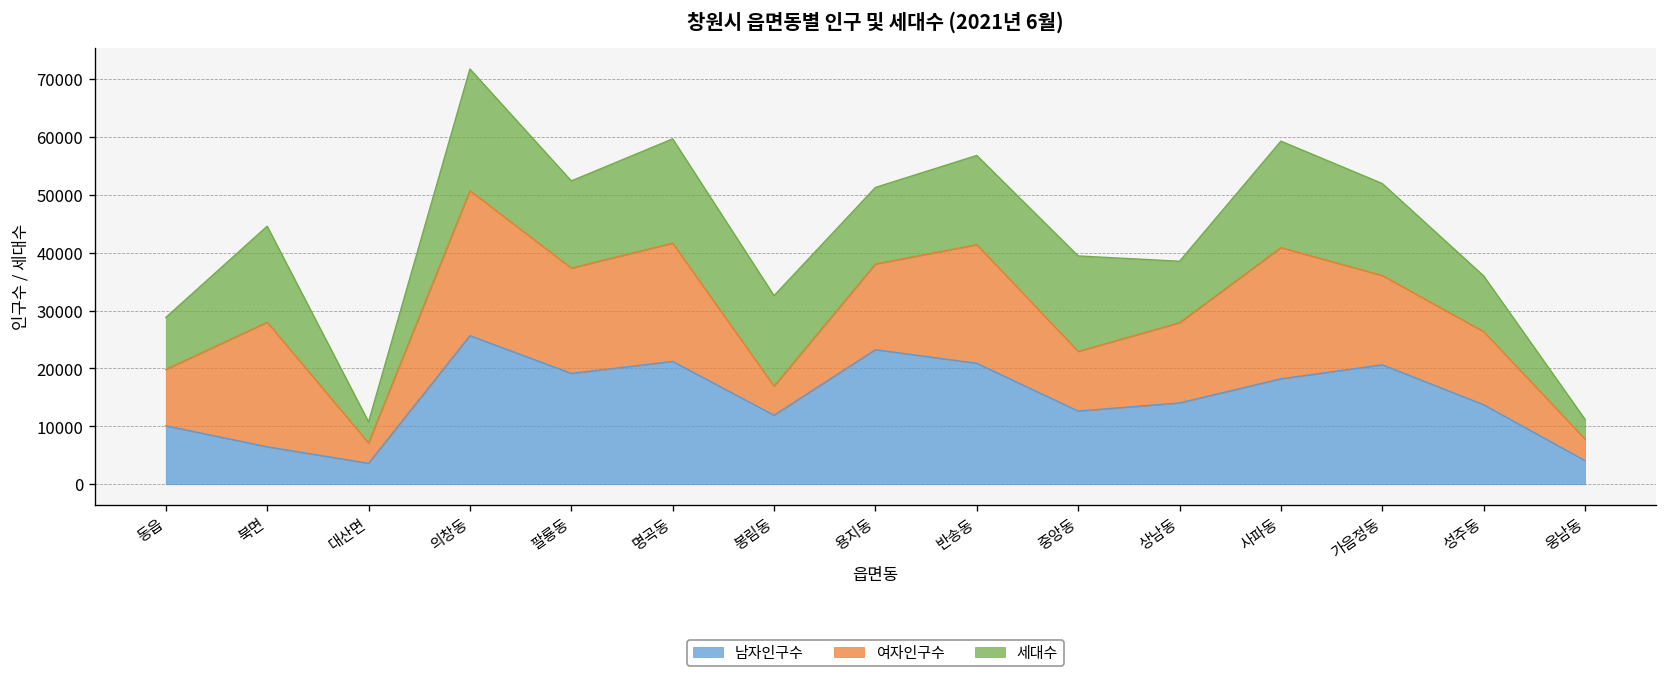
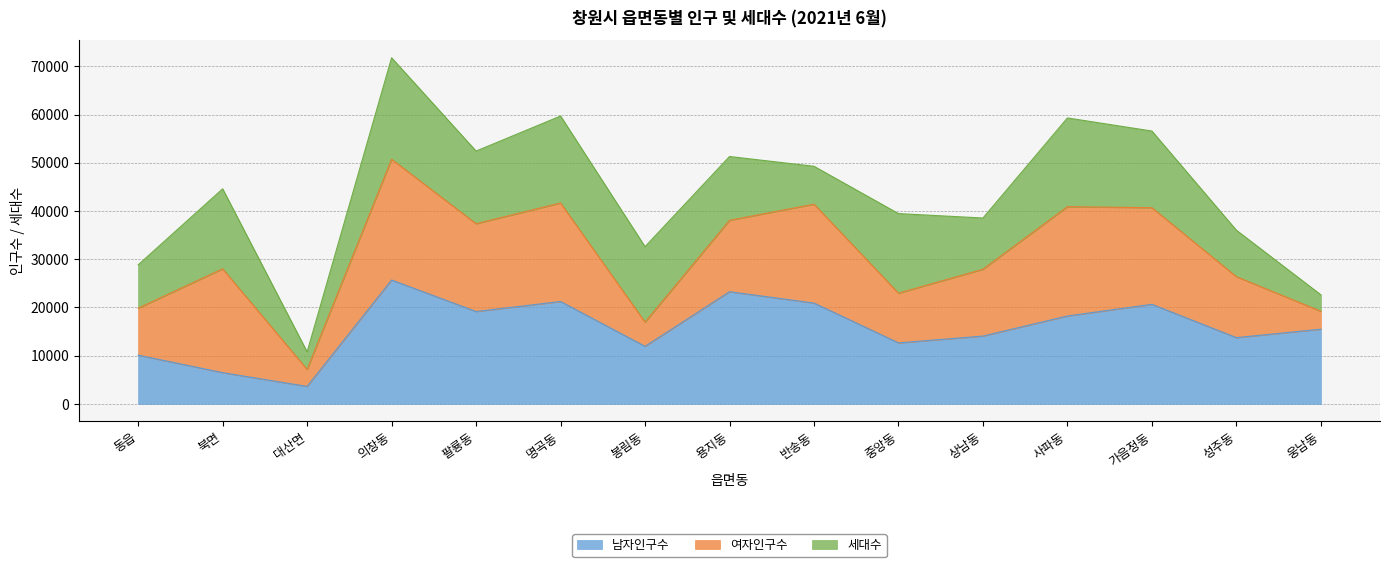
  {
    "남자인구수": {
      "동읍": 10000,
      "북면": 6000,
      "대산면": 4000,
      "의창동": 26000,
      "팔룡동": 19000,
      "명곡동": 21000,
      "봉림동": 12000,
      "용지동": 23000,
      "반송동": 21000,
      "중앙동": 13000,
      "상남동": 14000,
      "사파동": 18000,
      "가음정동": 21000,
      "성주동": 14000,
-     "웅남동": 4000
+     "웅남동": 15000
    },
    "여자인구수": {
      "동읍": 10000,
      "북면": 22000,
      "대산면": 4000,
      "의창동": 25000,
      "팔룡동": 18000,
      "명곡동": 20000,
      "봉림동": 5000,
      "용지동": 15000,
      "반송동": 21000,
      "중앙동": 10000,
      "상남동": 14000,
      "사파동": 23000,
-     "가음정동": 15000,
+     "가음정동": 20000,
      "성주동": 13000,
      "웅남동": 4000
    },
    "세대수": {
      "동읍": 9000,
      "북면": 17000,
      "대산면": 4000,
      "의창동": 21000,
      "팔룡동": 15000,
      "명곡동": 18000,
      "봉림동": 16000,
      "용지동": 13000,
-     "반송동": 15000,
+     "반송동": 8000,
      "중앙동": 17000,
      "상남동": 11000,
      "사파동": 18000,
      "가음정동": 16000,
      "성주동": 10000,
      "웅남동": 3000
    }
  }
